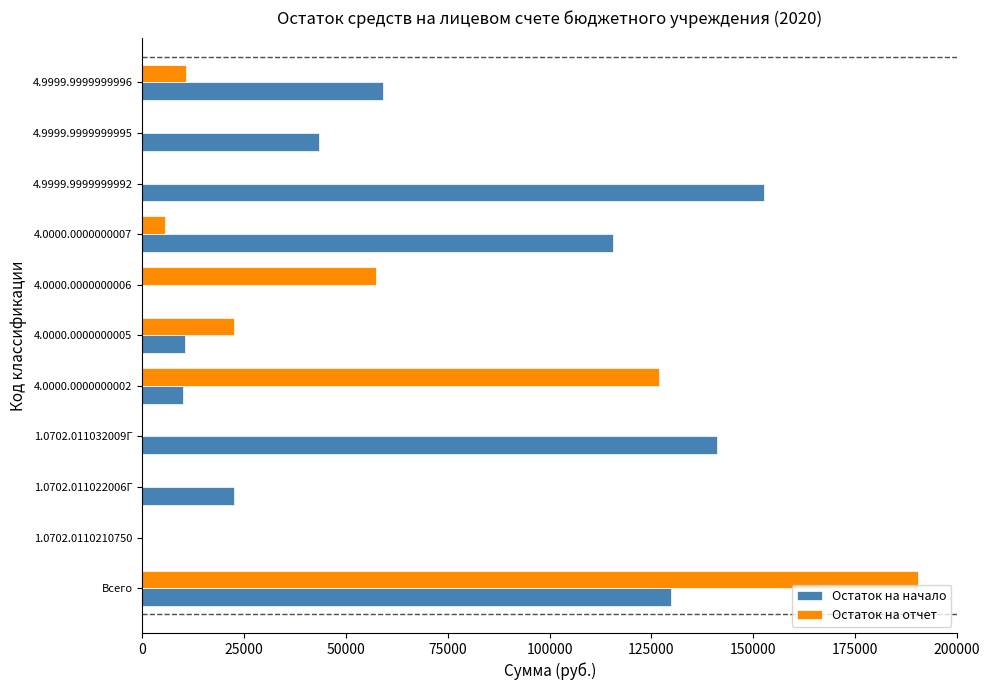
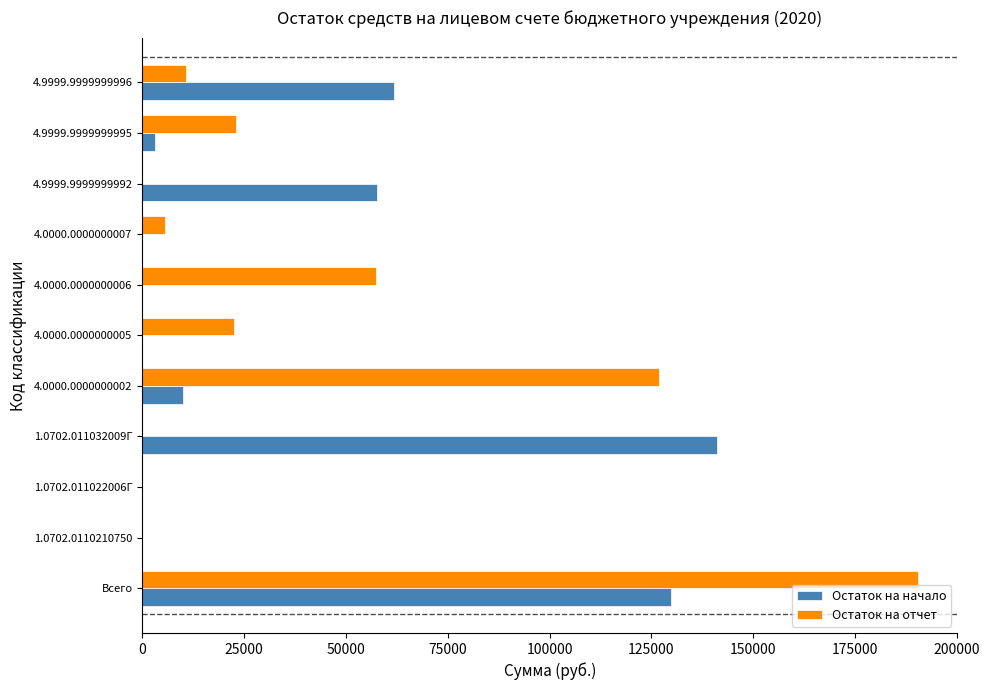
  {
    "Остаток на начало": {
-     "4.9999.9999999996": 59000,
-     "4.9999.9999999995": 43000,
-     "4.9999.9999999992": 153000,
-     "4.0000.0000000007": 115000,
+     "4.9999.9999999996": 62000,
+     "4.9999.9999999995": 3000,
+     "4.9999.9999999992": 58000,
+     "4.0000.0000000007": 0,
      "4.0000.0000000006": 0,
-     "4.0000.0000000005": 10000,
+     "4.0000.0000000005": 0,
      "4.0000.0000000002": 10000,
      "1.0702.011032009Г": 141000,
-     "1.0702.011022006Г": 23000,
+     "1.0702.011022006Г": 0,
      "1.0702.0110210750": 0,
      "Всего": 130000
    },
    "Остаток на отчет": {
      "4.9999.9999999996": 11000,
-     "4.9999.9999999995": 0,
+     "4.9999.9999999995": 23000,
      "4.9999.9999999992": 0,
      "4.0000.0000000007": 6000,
      "4.0000.0000000006": 58000,
      "4.0000.0000000005": 23000,
      "4.0000.0000000002": 127000,
      "1.0702.011032009Г": 0,
      "1.0702.011022006Г": 0,
      "1.0702.0110210750": 0,
      "Всего": 191000
    }
  }
